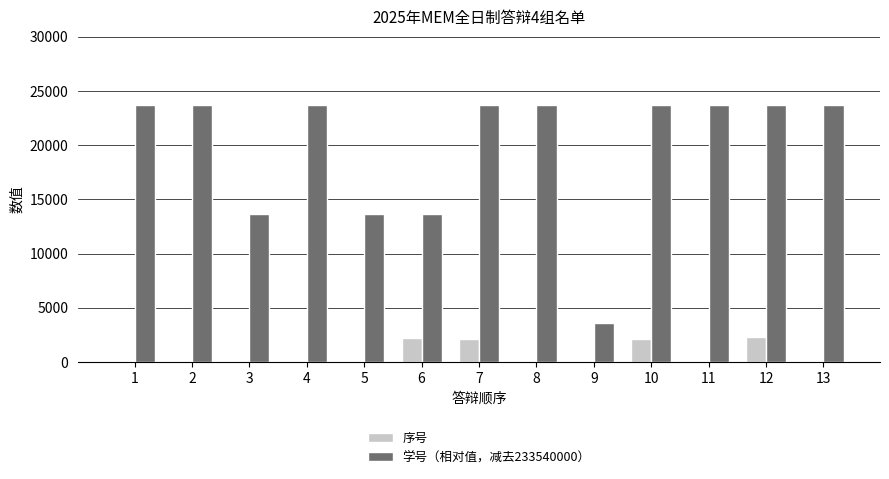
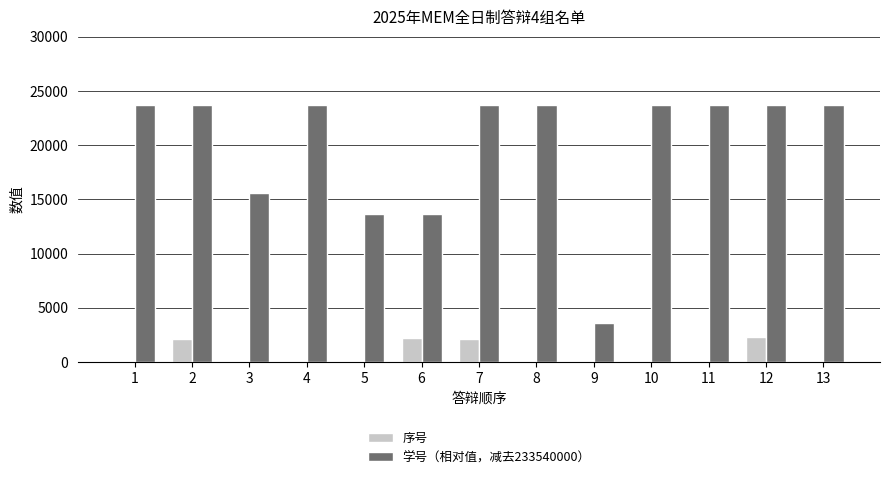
  {
    "序号": {
-     "2": 0,
+     "2": 2100,
      "6": 2200,
      "7": 2100,
-     "10": 2200,
+     "10": 0,
      "12": 2300
    },
    "学号（相对值，减去233540000）": {
      "1": 23700,
      "2": 23700,
-     "3": 13700,
+     "3": 15500,
      "4": 23700,
      "5": 13600,
      "6": 13600,
      "7": 23700,
      "8": 23700,
      "9": 3600,
      "10": 23700,
      "11": 23700,
      "12": 23700,
      "13": 23700
    }
  }
